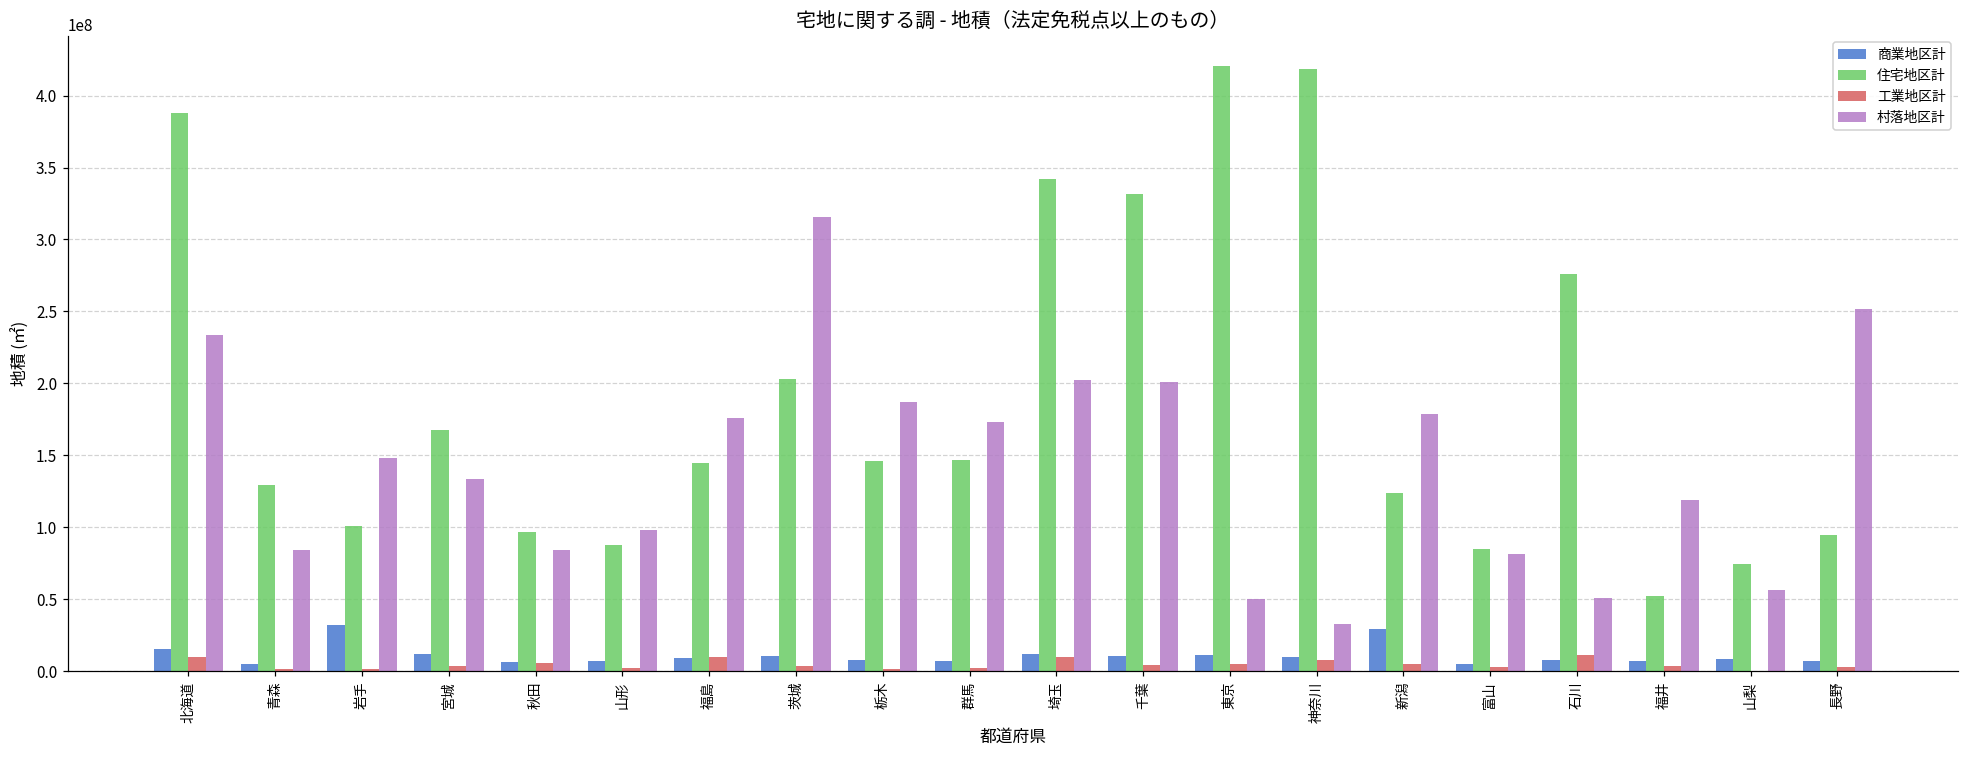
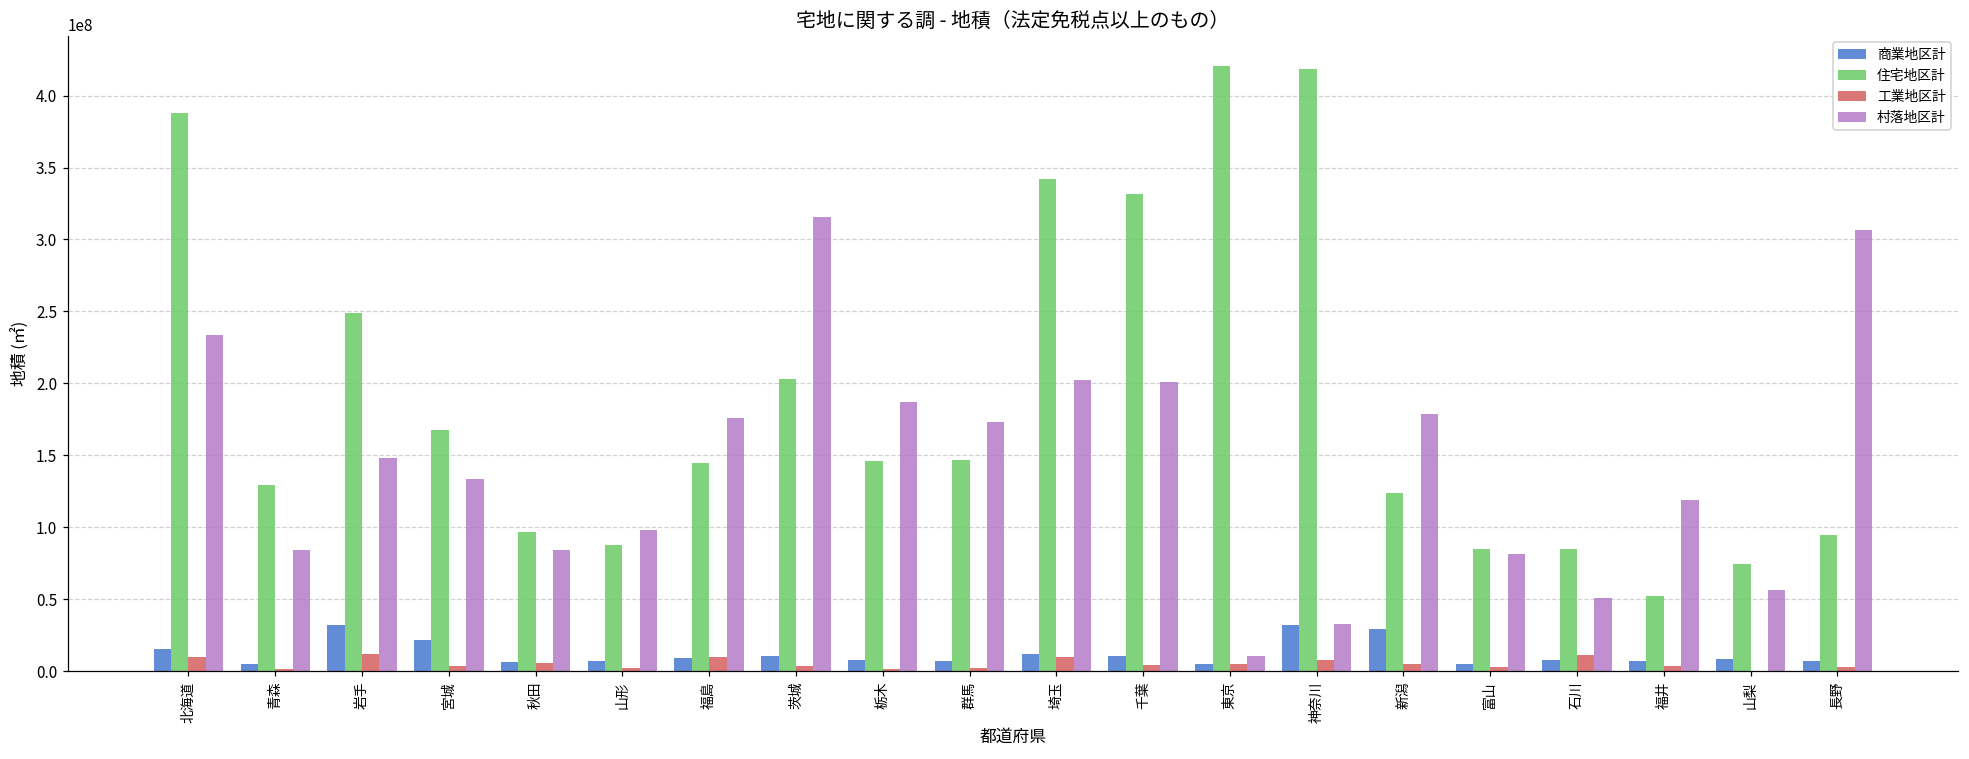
  {
    "商業地区計": {
      "北海道": 16000000,
      "青森": 5000000,
      "岩手": 32000000,
-     "宮城": 12000000,
+     "宮城": 22000000,
      "秋田": 6000000,
      "山形": 7000000,
      "福島": 9000000,
      "茨城": 11000000,
      "栃木": 8000000,
      "群馬": 7000000,
      "埼玉": 12000000,
      "千葉": 11000000,
-     "東京": 11000000,
-     "神奈川": 10000000,
+     "東京": 5000000,
+     "神奈川": 32000000,
      "新潟": 29000000,
      "富山": 5000000,
      "石川": 8000000,
      "福井": 7000000,
      "山梨": 8000000,
      "長野": 7000000
    },
    "住宅地区計": {
      "北海道": 388000000,
      "青森": 130000000,
-     "岩手": 101000000,
+     "岩手": 249000000,
      "宮城": 167000000,
      "秋田": 97000000,
      "山形": 88000000,
      "福島": 145000000,
      "茨城": 203000000,
      "栃木": 146000000,
      "群馬": 147000000,
      "埼玉": 342000000,
      "千葉": 332000000,
      "東京": 421000000,
      "神奈川": 419000000,
      "新潟": 124000000,
      "富山": 85000000,
-     "石川": 276000000,
+     "石川": 85000000,
      "福井": 53000000,
      "山梨": 75000000,
      "長野": 95000000
    },
    "工業地区計": {
      "北海道": 10000000,
-     "岩手": 1000000,
+     "岩手": 12000000,
      "宮城": 4000000,
      "秋田": 6000000,
      "山形": 2000000,
      "福島": 10000000,
      "茨城": 3000000,
      "群馬": 3000000,
      "埼玉": 10000000,
      "千葉": 5000000,
      "東京": 5000000,
      "神奈川": 8000000,
      "新潟": 5000000,
      "富山": 3000000,
      "石川": 11000000,
      "福井": 4000000,
      "長野": 3000000
    },
    "村落地区計": {
      "北海道": 234000000,
      "青森": 84000000,
      "岩手": 148000000,
      "宮城": 133000000,
      "秋田": 85000000,
      "山形": 98000000,
      "福島": 176000000,
      "茨城": 316000000,
      "栃木": 187000000,
      "群馬": 173000000,
      "埼玉": 203000000,
      "千葉": 201000000,
-     "東京": 50000000,
+     "東京": 11000000,
      "神奈川": 33000000,
      "新潟": 179000000,
      "富山": 81000000,
      "石川": 51000000,
      "福井": 119000000,
      "山梨": 57000000,
-     "長野": 251000000
+     "長野": 307000000
    }
  }
